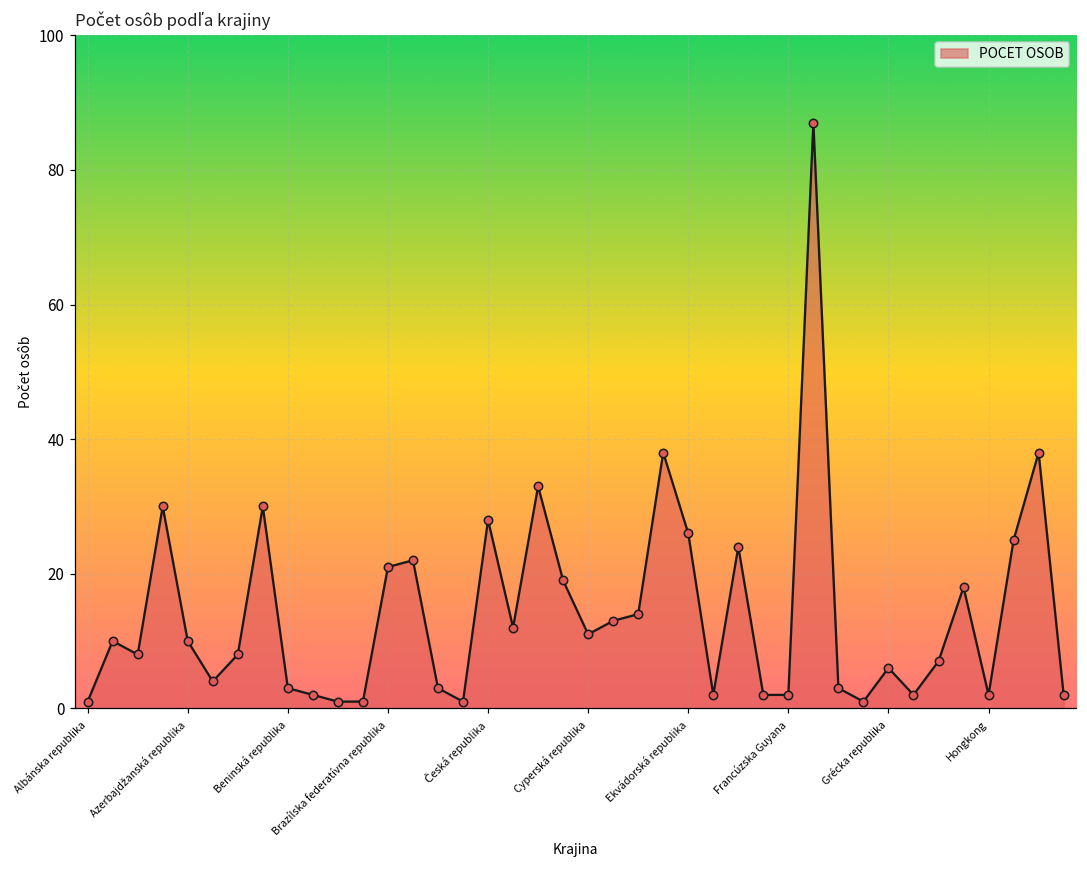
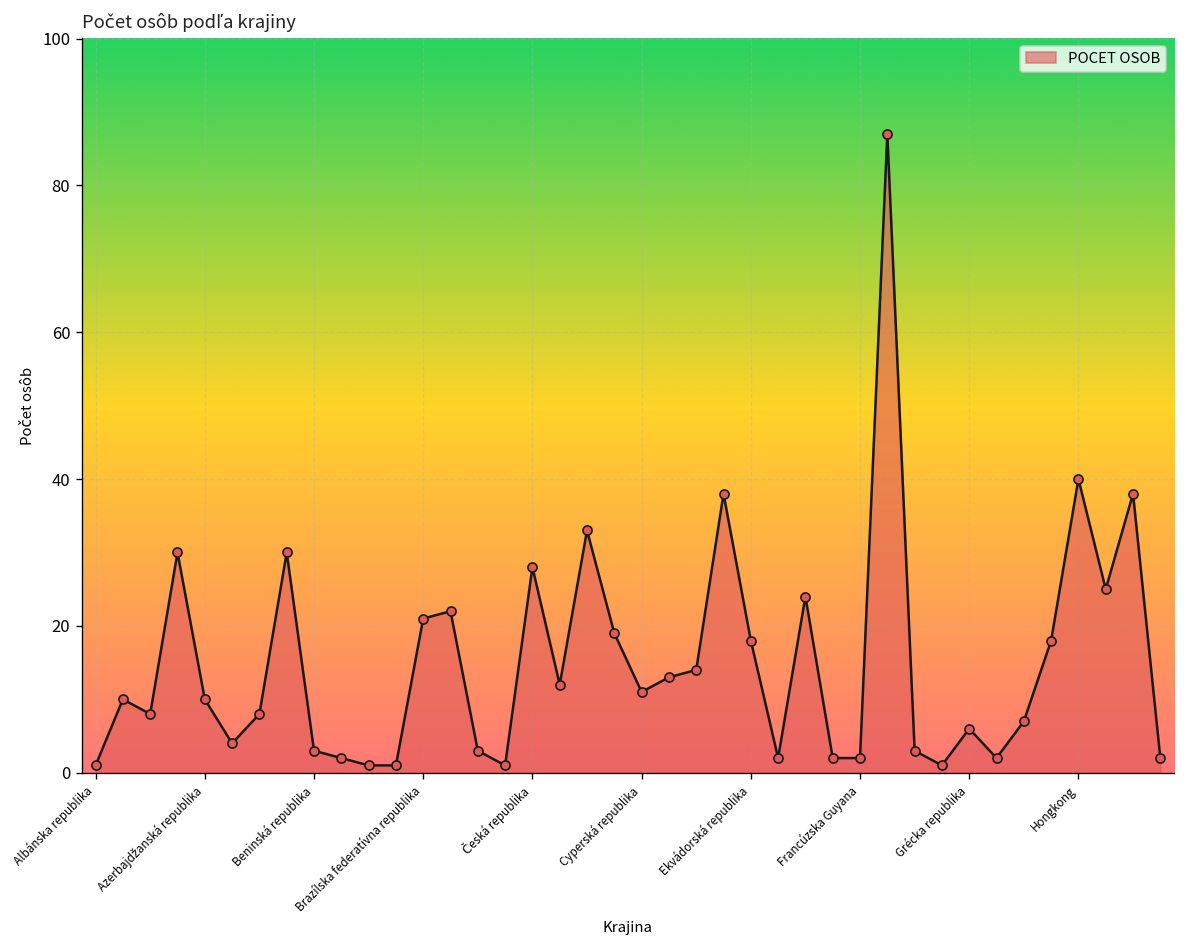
  {
    "Albánska republika": 1,
    "Azerbajdžanská republika": 10,
    "Beninská republika": 3,
    "Brazílska federatívna republika": 21,
    "Česká republika": 28,
    "Cyperská republika": 11,
-   "Ekvádorská republika": 26,
+   "Ekvádorská republika": 18,
    "Francúzska Guyana": 2,
    "Grécka republika": 6,
-   "Hongkong": 2
+   "Hongkong": 40
  }
